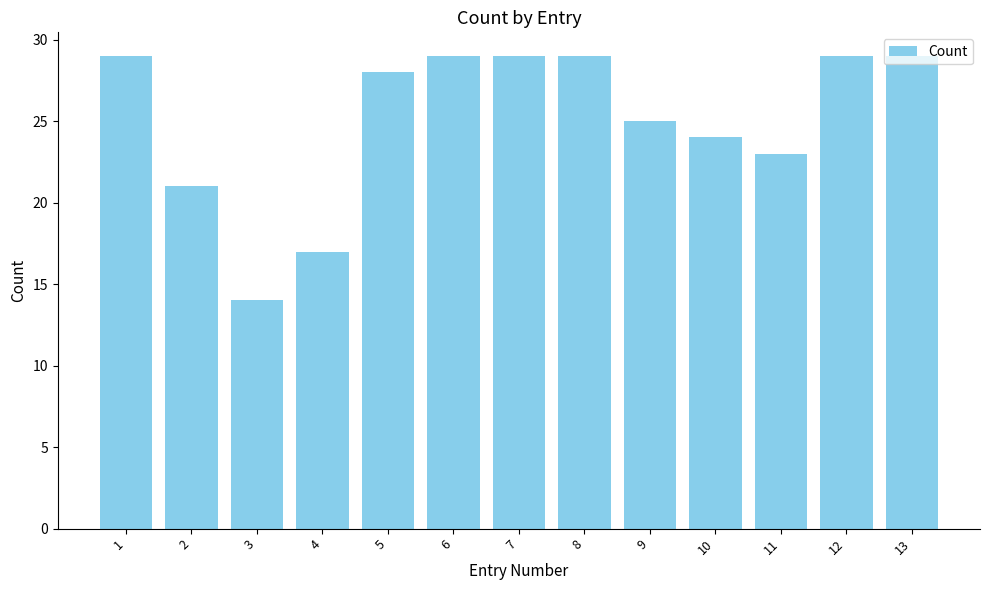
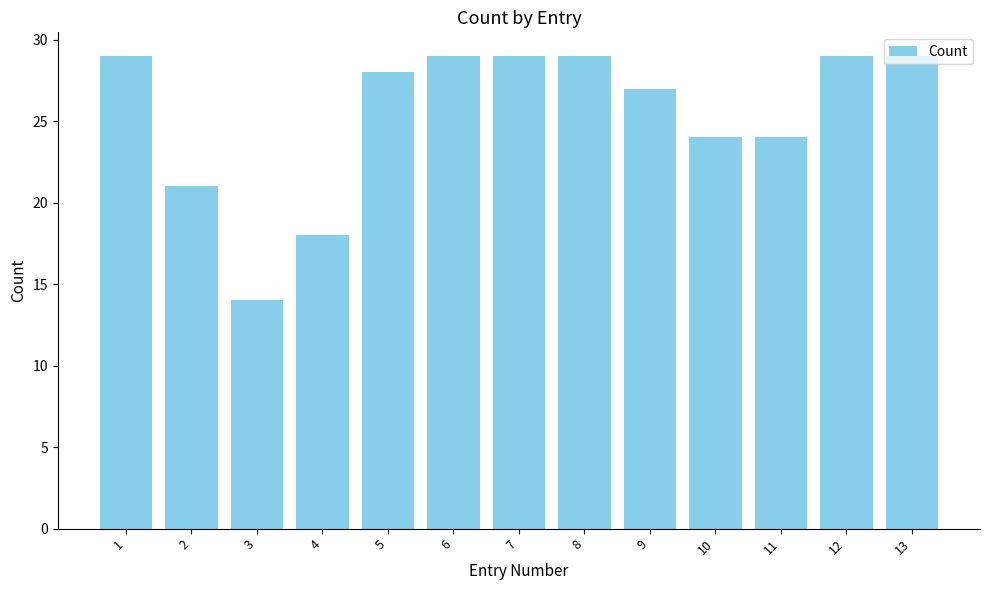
  {
    "1": 29,
    "2": 21,
    "3": 14,
-   "4": 17,
+   "4": 18,
    "5": 28,
    "6": 29,
    "7": 29,
    "8": 29,
-   "9": 25,
+   "9": 27,
    "10": 24,
-   "11": 23,
+   "11": 24,
    "12": 29
  }
